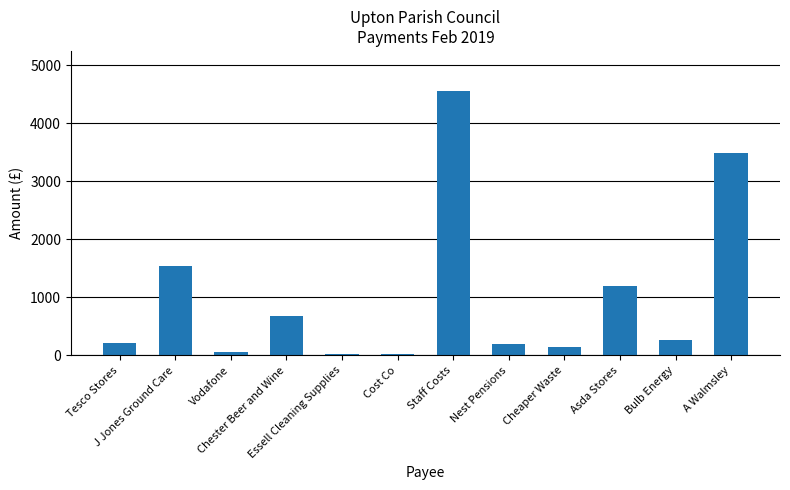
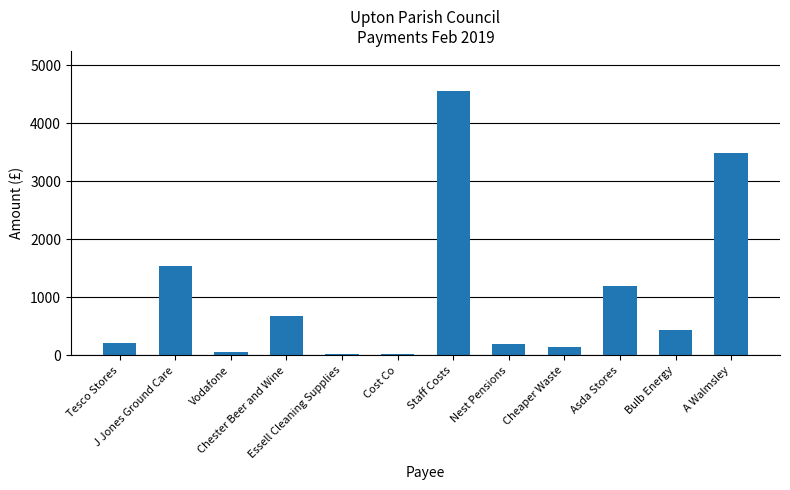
  {
    "Tesco Stores": 200,
    "J Jones Ground Care": 1500,
    "Vodafone": 100,
    "Chester Beer and Wine": 700,
    "Staff Costs": 4600,
    "Nest Pensions": 200,
    "Cheaper Waste": 100,
    "Asda Stores": 1200,
-   "Bulb Energy": 300,
+   "Bulb Energy": 400,
    "A Walmsley": 3500
  }
